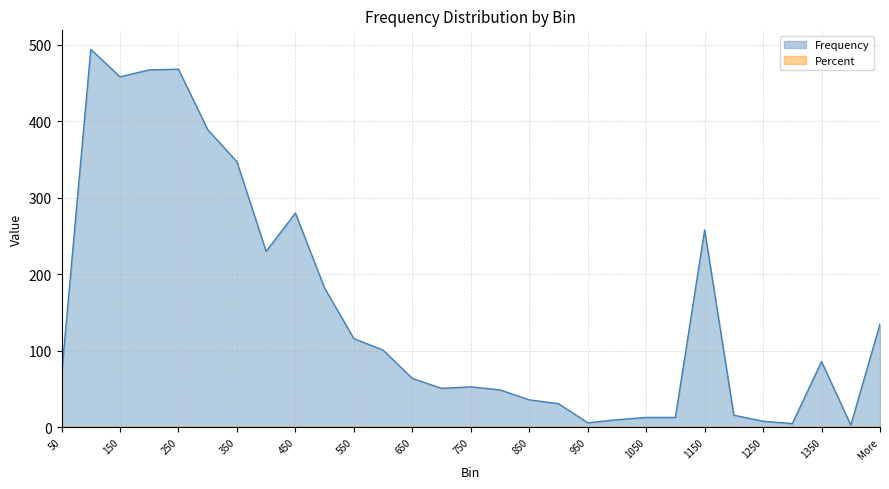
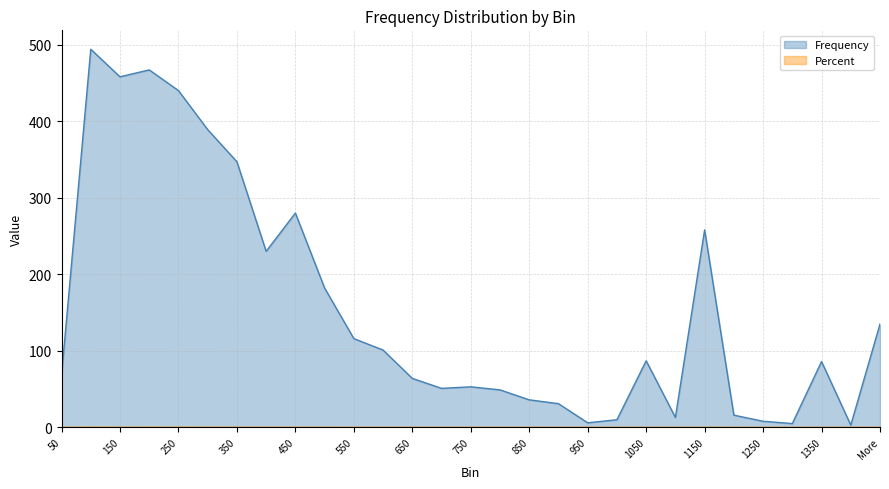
  {
    "Frequency": {
      "50": 70,
      "150": 460,
-     "250": 470,
+     "250": 440,
      "350": 350,
      "450": 280,
      "550": 120,
      "650": 60,
      "750": 50,
      "850": 40,
      "950": 10,
-     "1050": 10,
+     "1050": 90,
      "1150": 260,
      "1250": 10,
      "1350": 90,
      "More": 140
    },
    "Percent": {
      "50": 0,
      "150": 0,
      "250": 0,
      "350": 0,
      "450": 0,
      "550": 0,
      "650": 0,
      "750": 0,
      "850": 0,
      "950": 0,
      "1050": 0,
      "1150": 0,
      "1250": 0,
      "1350": 0,
      "More": 0
    }
  }
